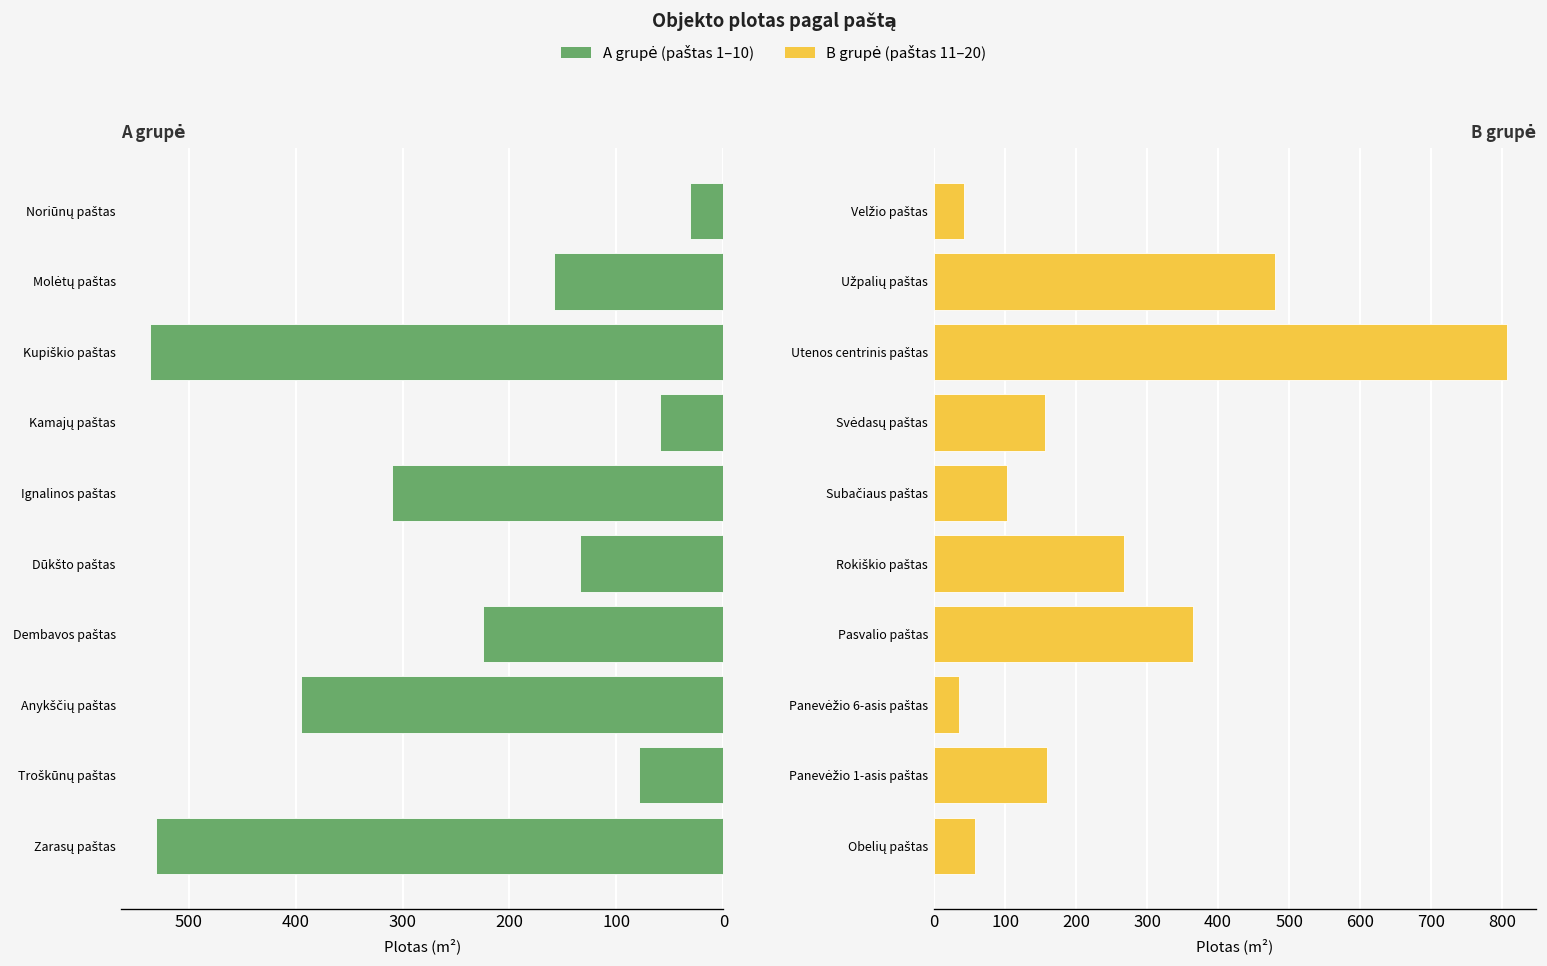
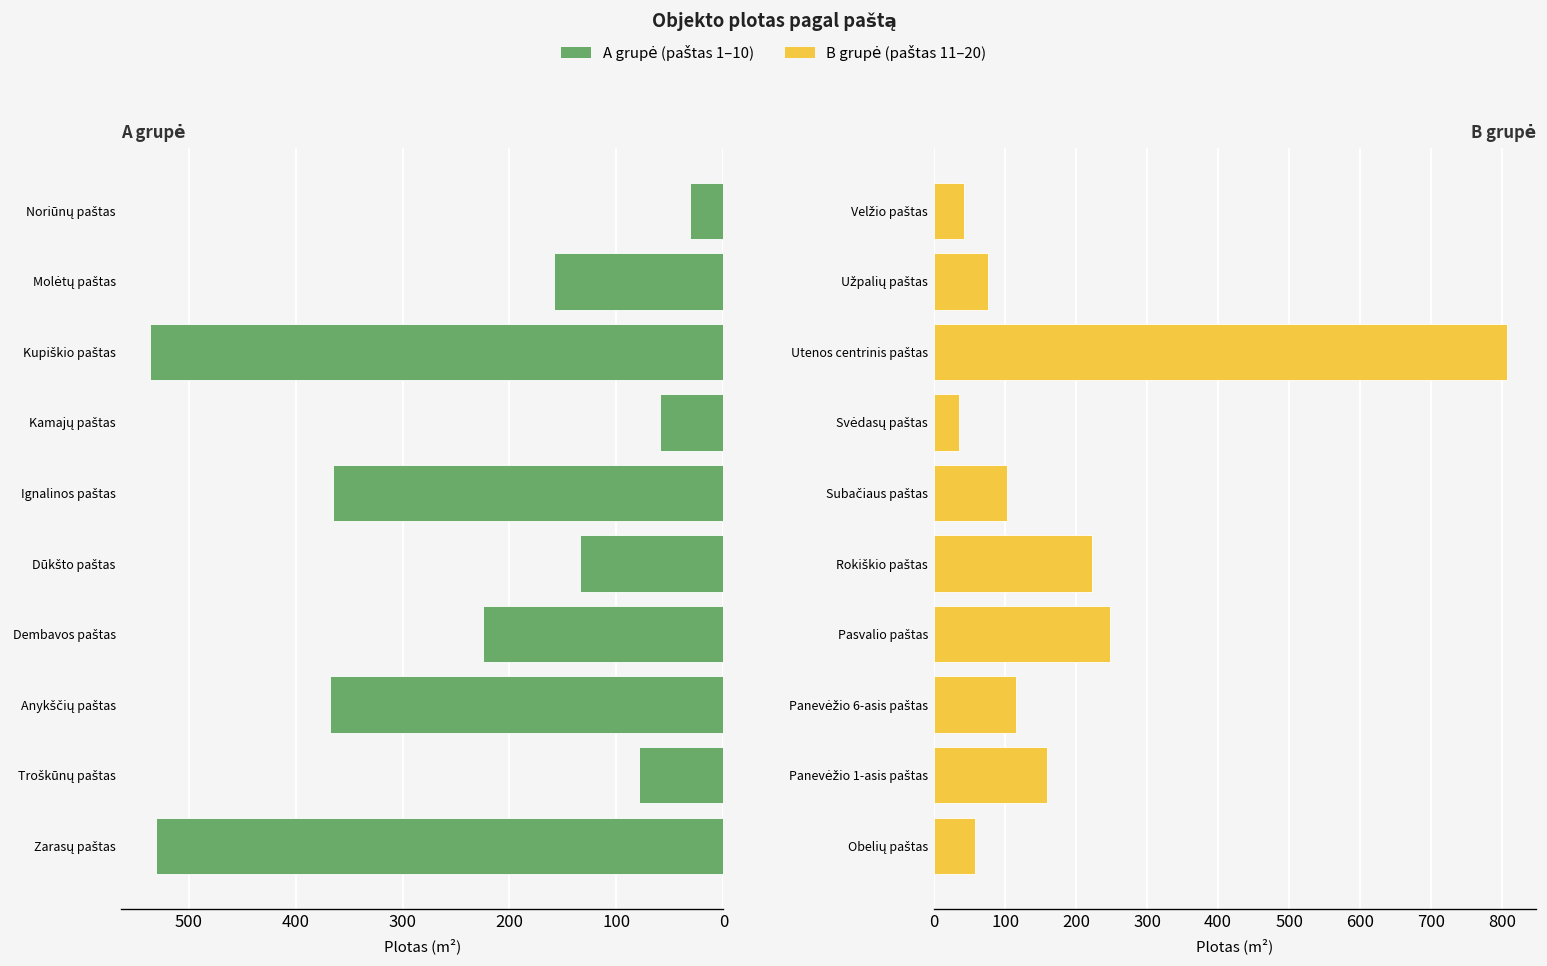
  {
    "A grupė": {
      "Noriūnų paštas": 30,
      "Molėtų paštas": 160,
      "Kupiškio paštas": 540,
      "Kamajų paštas": 60,
-     "Ignalinos paštas": 310,
+     "Ignalinos paštas": 360,
      "Dūkšto paštas": 130,
      "Dembavos paštas": 230,
-     "Anykščių paštas": 400,
+     "Anykščių paštas": 370,
      "Troškūnų paštas": 80,
      "Zarasų paštas": 530
    },
    "B grupė": {
      "Velžio paštas": 40,
-     "Užpalių paštas": 480,
+     "Užpalių paštas": 80,
      "Utenos centrinis paštas": 810,
-     "Svėdasų paštas": 160,
+     "Svėdasų paštas": 40,
      "Subačiaus paštas": 100,
-     "Rokiškio paštas": 270,
-     "Pasvalio paštas": 360,
-     "Panevėžio 6-asis paštas": 30,
+     "Rokiškio paštas": 220,
+     "Pasvalio paštas": 250,
+     "Panevėžio 6-asis paštas": 120,
      "Panevėžio 1-asis paštas": 160,
      "Obelių paštas": 60
    }
  }
